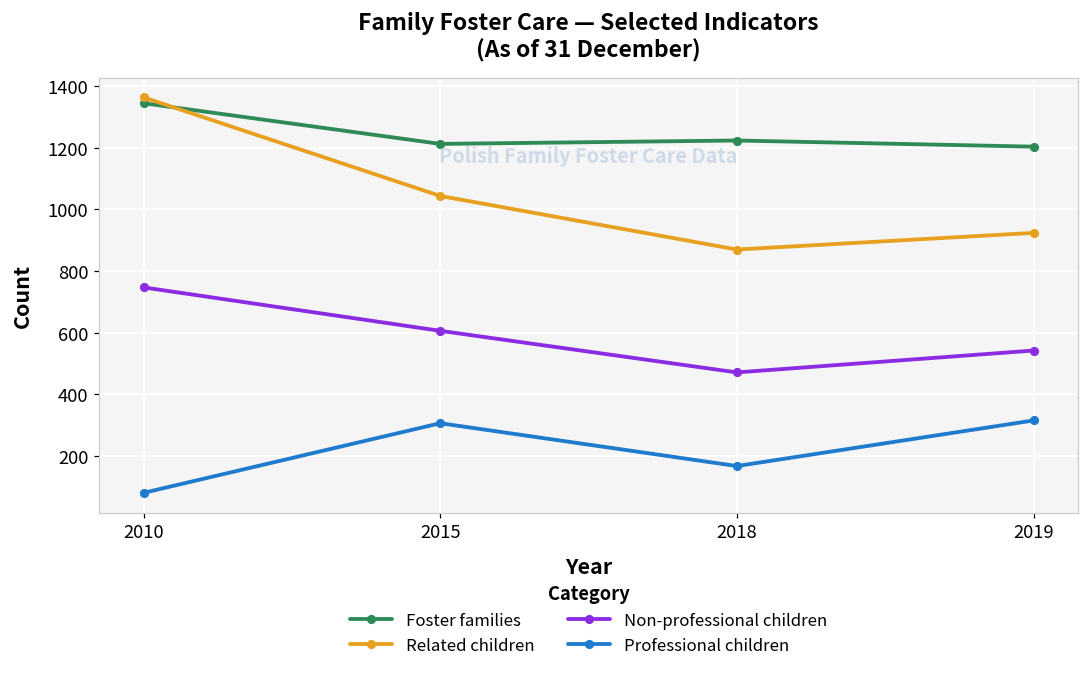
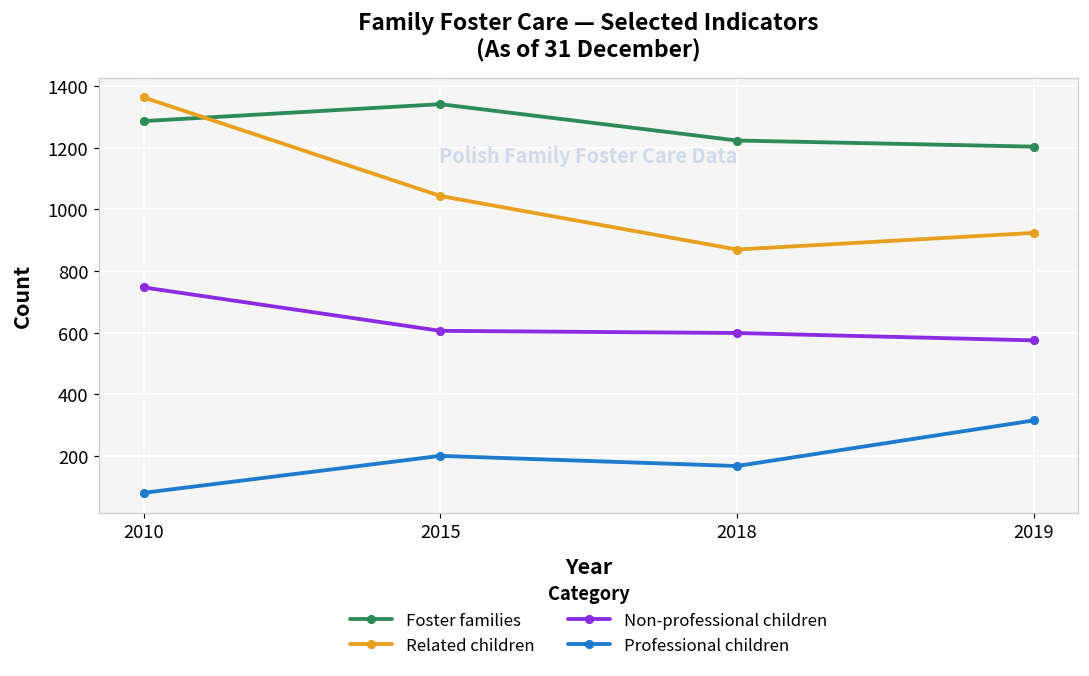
  {
    "Foster families": {
-     "2010": 1350,
-     "2015": 1210,
+     "2010": 1290,
+     "2015": 1340,
      "2018": 1220,
      "2019": 1200
    },
    "Related children": {
      "2010": 1360,
      "2015": 1040,
      "2018": 870,
      "2019": 920
    },
    "Non-professional children": {
      "2010": 750,
      "2015": 610,
-     "2018": 470,
-     "2019": 540
+     "2018": 600,
+     "2019": 580
    },
    "Professional children": {
      "2010": 80,
-     "2015": 310,
+     "2015": 200,
      "2018": 170,
      "2019": 320
    }
  }
